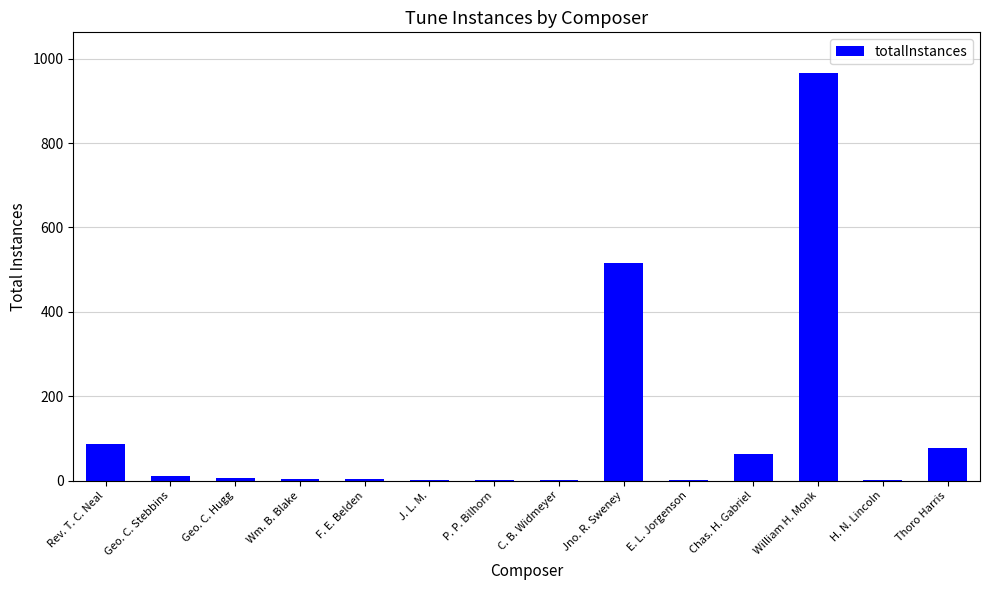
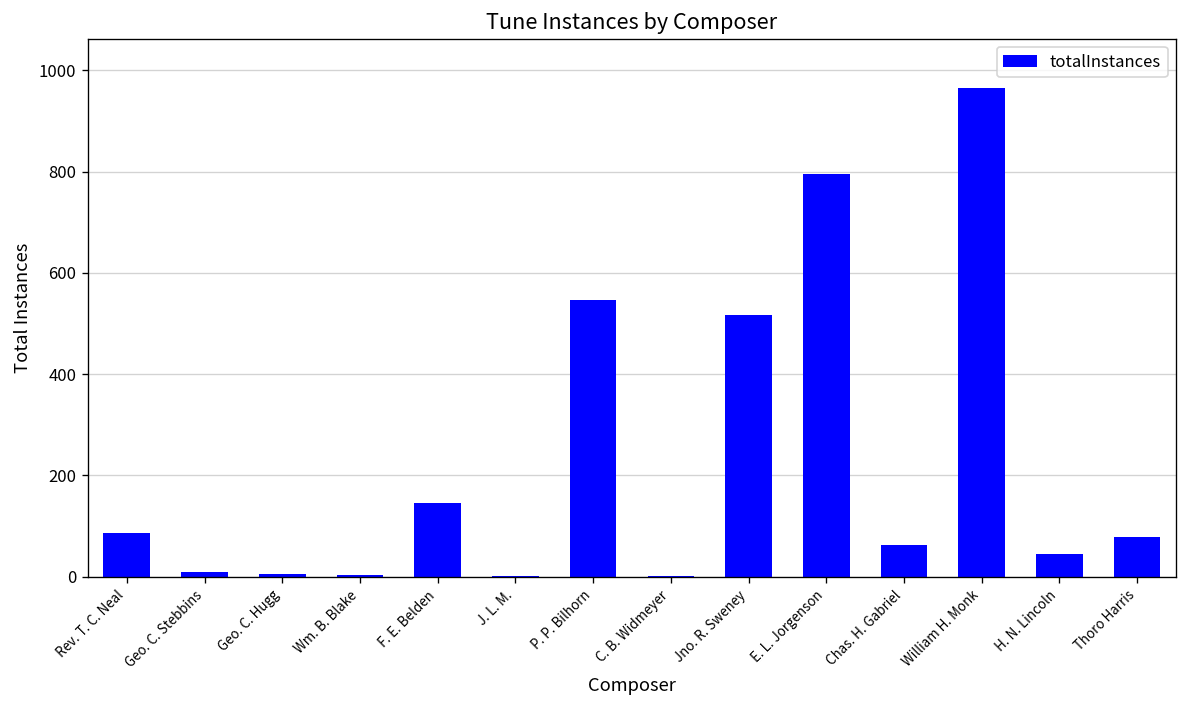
  {
    "Rev. T. C. Neal": 90,
    "Geo. C. Stebbins": 10,
    "Geo. C. Hugg": 10,
-   "F. E. Belden": 0,
-   "P. P. Bilhorn": 0,
+   "F. E. Belden": 150,
+   "P. P. Bilhorn": 550,
    "Jno. R. Sweney": 520,
-   "E. L. Jorgenson": 0,
+   "E. L. Jorgenson": 800,
    "Chas. H. Gabriel": 60,
    "William H. Monk": 970,
-   "H. N. Lincoln": 0,
+   "H. N. Lincoln": 50,
    "Thoro Harris": 80
  }
